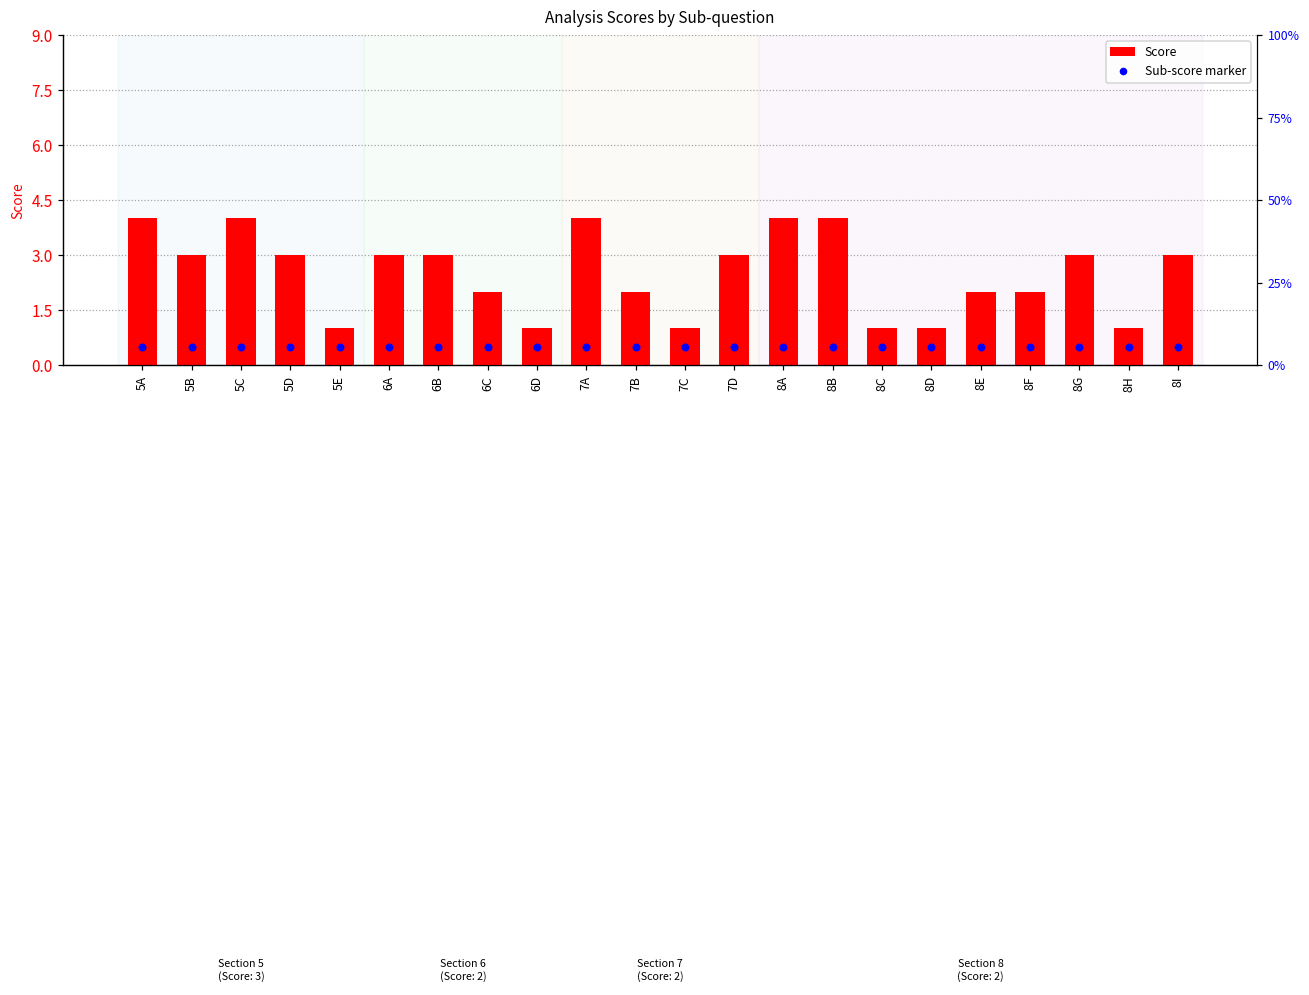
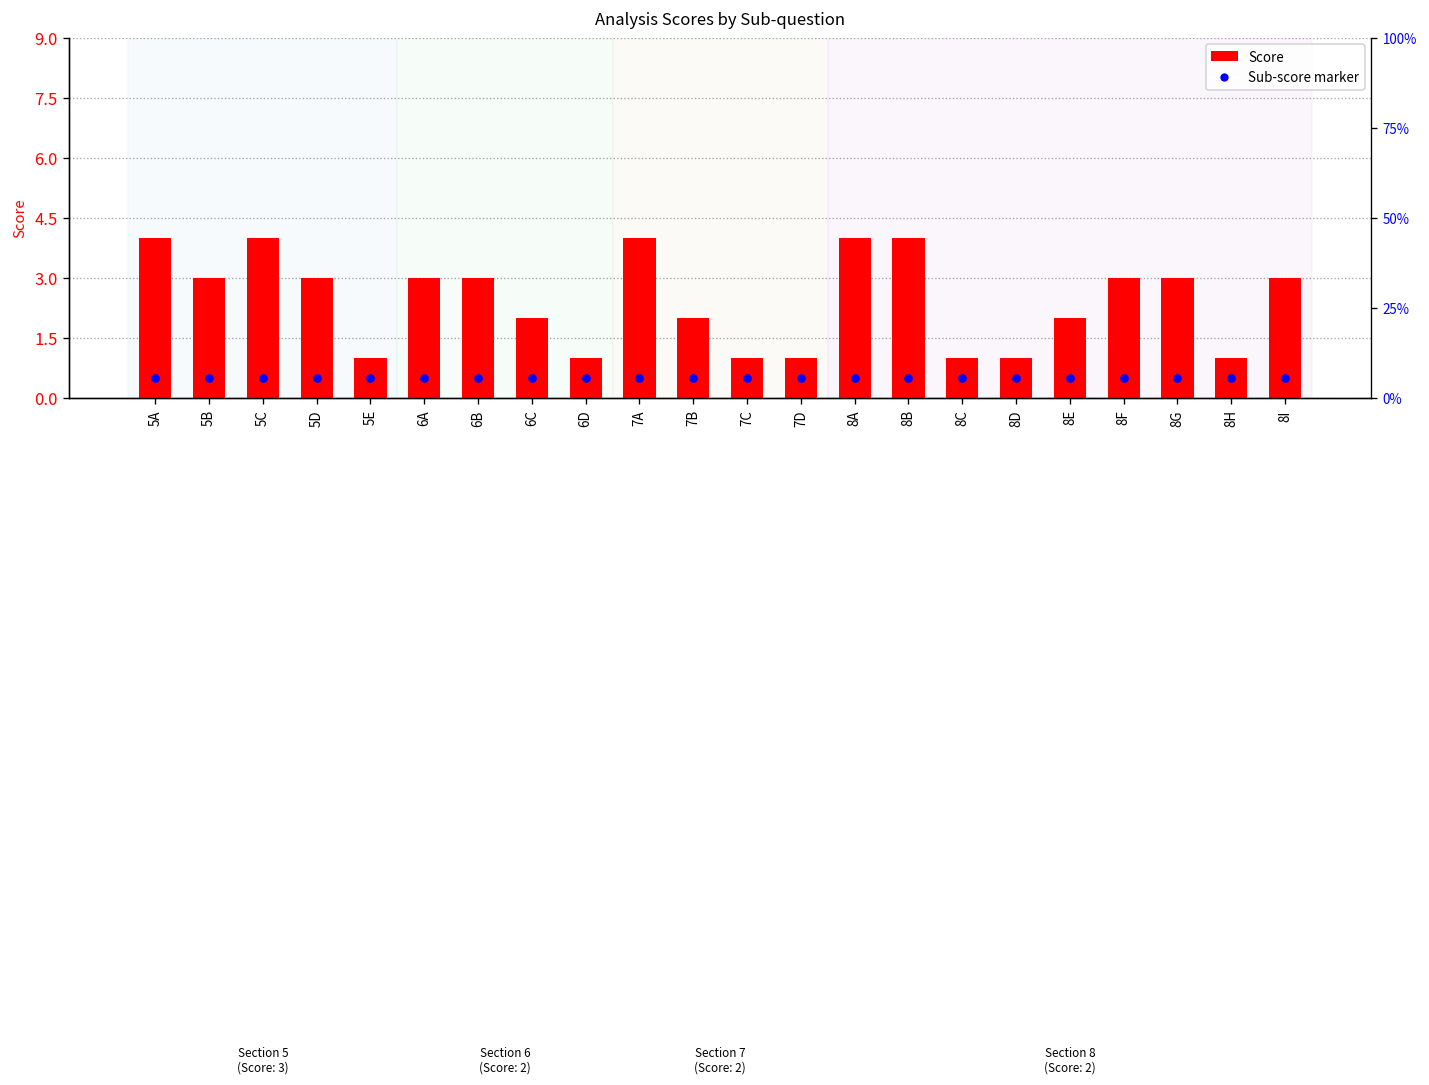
  {
    "Score": {
      "5A": 4,
      "5B": 3,
      "5C": 4,
      "5D": 3,
      "5E": 1,
      "6A": 3,
      "6B": 3,
      "6C": 2,
      "6D": 1,
      "7A": 4,
      "7B": 2,
      "7C": 1,
-     "7D": 3,
+     "7D": 1,
      "8A": 4,
      "8B": 4,
      "8C": 1,
      "8D": 1,
      "8E": 2,
-     "8F": 2,
+     "8F": 3,
      "8G": 3,
      "8H": 1,
      "8I": 3
    }
  }
